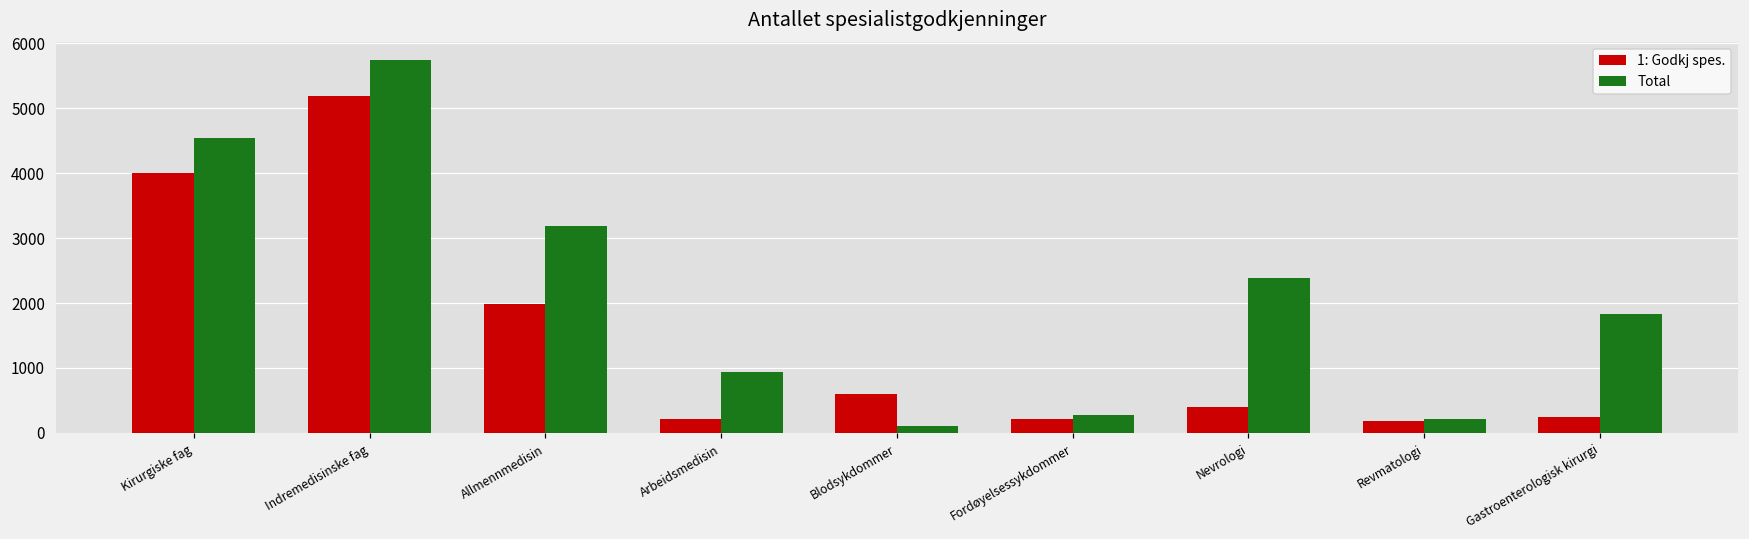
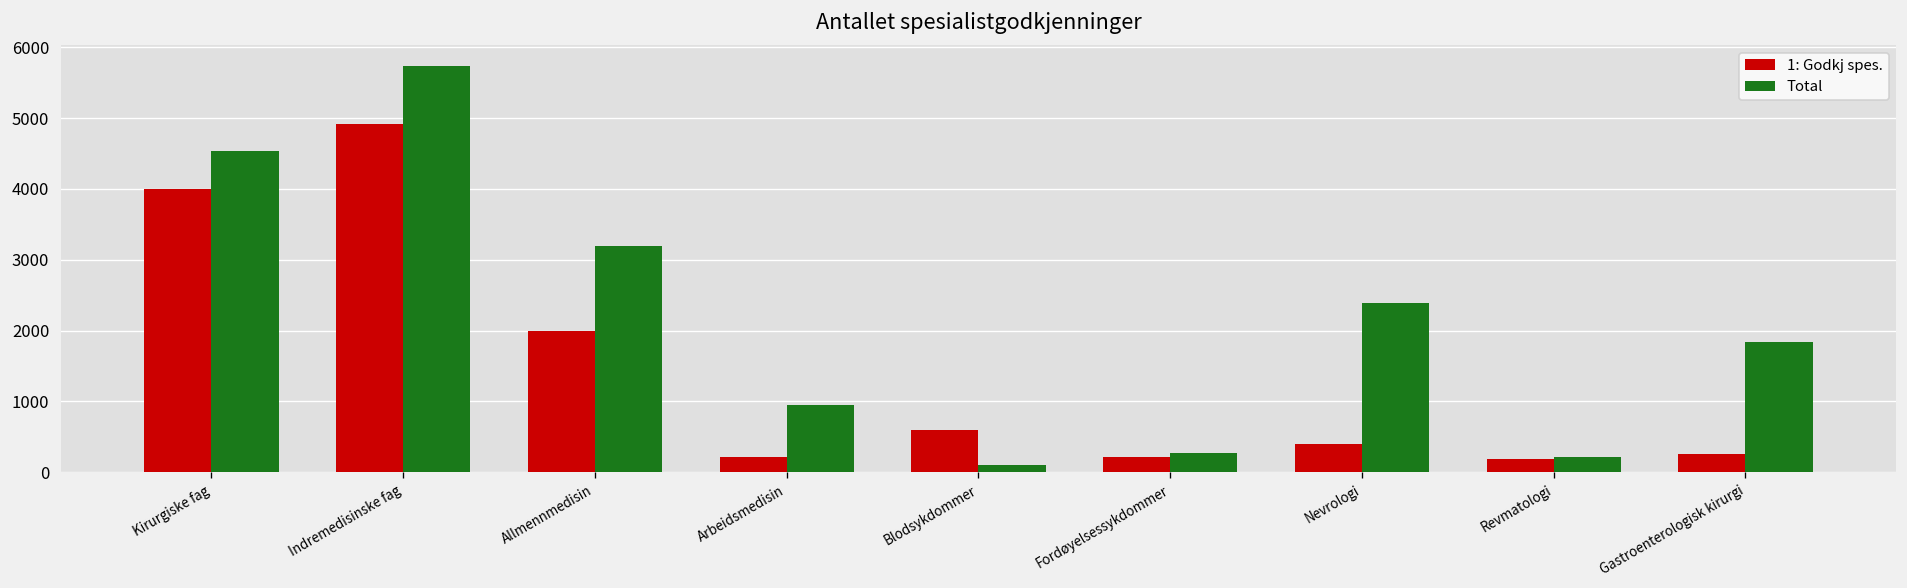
  {
    "1: Godkj spes.": {
      "Kirurgiske fag": 4000,
-     "Indremedisinske fag": 5200,
+     "Indremedisinske fag": 4900,
      "Allmennmedisin": 2000,
      "Arbeidsmedisin": 200,
      "Blodsykdommer": 600,
      "Fordøyelsessykdommer": 200,
      "Nevrologi": 400,
      "Revmatologi": 200,
      "Gastroenterologisk kirurgi": 300
    },
    "Total": {
      "Kirurgiske fag": 4500,
      "Indremedisinske fag": 5700,
      "Allmennmedisin": 3200,
      "Arbeidsmedisin": 900,
      "Blodsykdommer": 100,
      "Fordøyelsessykdommer": 300,
      "Nevrologi": 2400,
      "Revmatologi": 200,
      "Gastroenterologisk kirurgi": 1800
    }
  }
